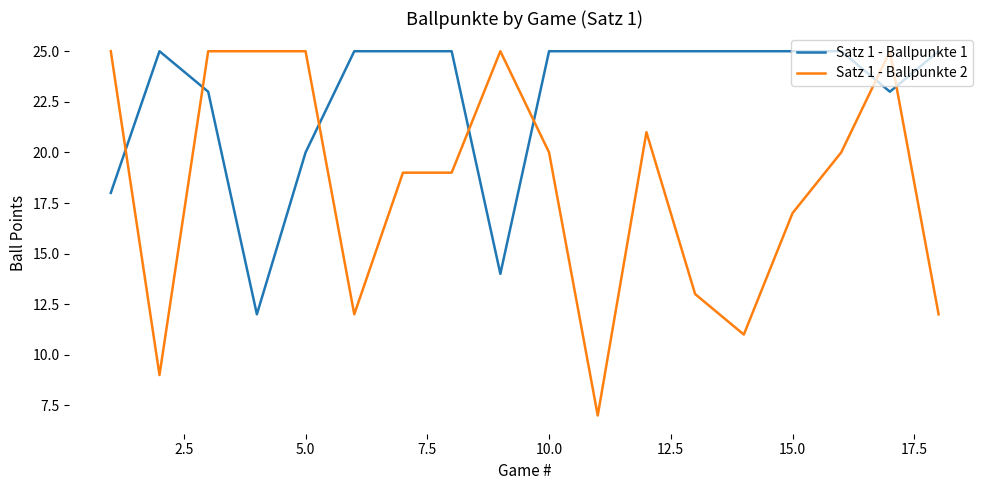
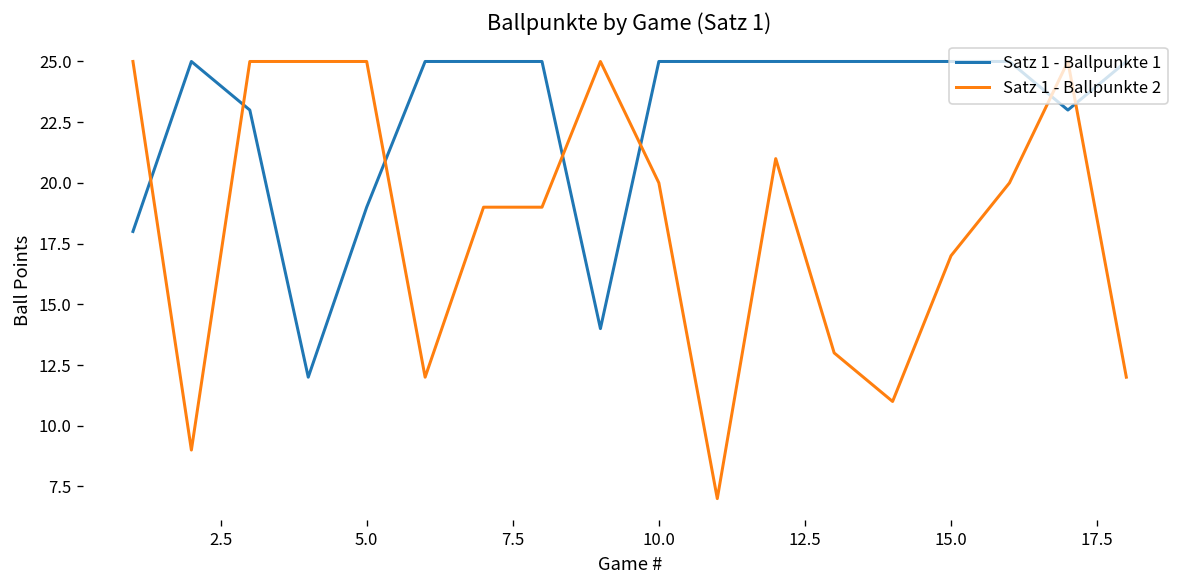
  {
    "Satz 1 - Ballpunkte 1": {
-     "5.0": 20,
+     "5.0": 19,
      "10.0": 25
    },
    "Satz 1 - Ballpunkte 2": {
      "5.0": 25,
      "10.0": 20,
      "15.0": 17
    }
  }
